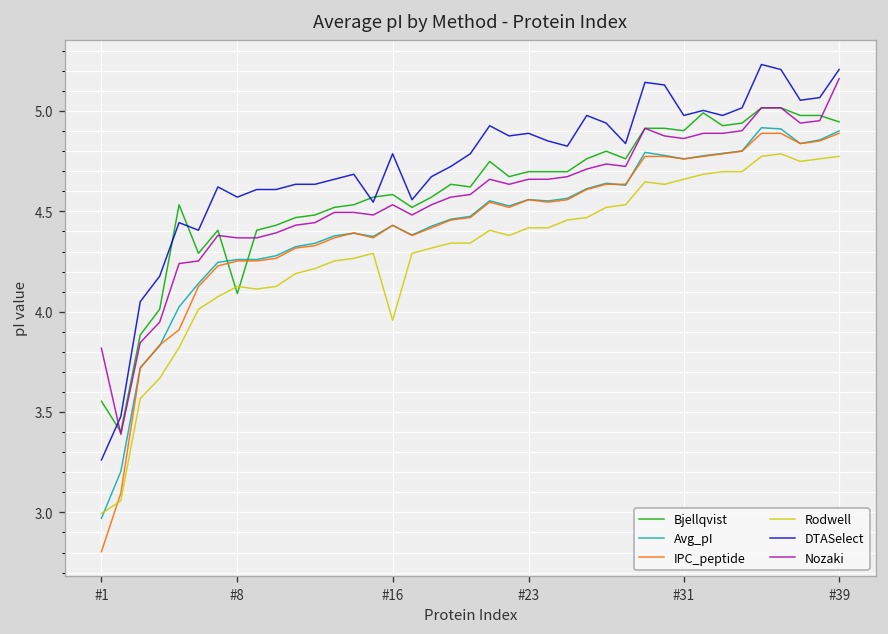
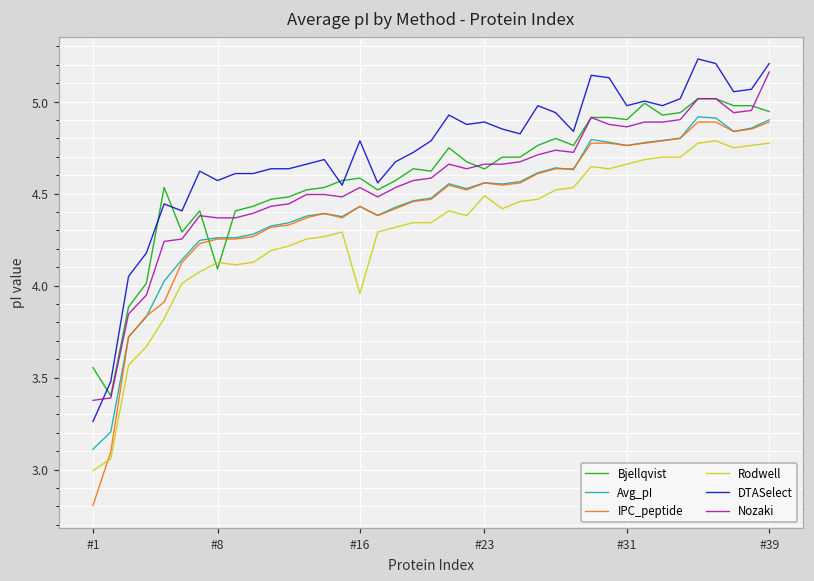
  {
    "Bjellqvist": {
      "#1": 3.55,
      "#8": 4.09,
      "#16": 4.58,
-     "#23": 4.70,
+     "#23": 4.63,
      "#31": 4.90,
      "#39": 4.95
    },
    "Avg_pI": {
-     "#1": 2.97
+     "#1": 3.11
    },
    "IPC_peptide": {
      "#1": 2.80
    },
    "Rodwell": {
      "#1": 2.99,
      "#8": 4.13,
      "#16": 3.96,
-     "#23": 4.42,
+     "#23": 4.49,
      "#31": 4.66,
      "#39": 4.77
    },
    "DTASelect": {
      "#1": 3.26,
      "#8": 4.57,
      "#16": 4.79,
      "#23": 4.89,
      "#31": 4.98,
      "#39": 5.21
    },
    "Nozaki": {
-     "#1": 3.82,
+     "#1": 3.38,
      "#8": 4.37,
      "#16": 4.53,
      "#23": 4.66,
      "#31": 4.86,
      "#39": 5.16
    }
  }
